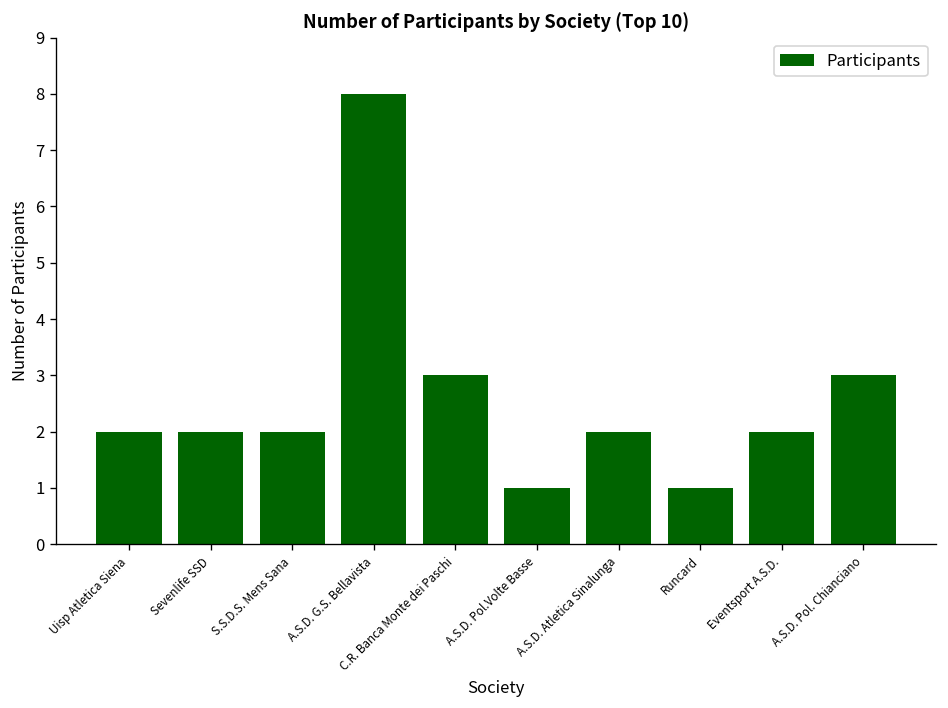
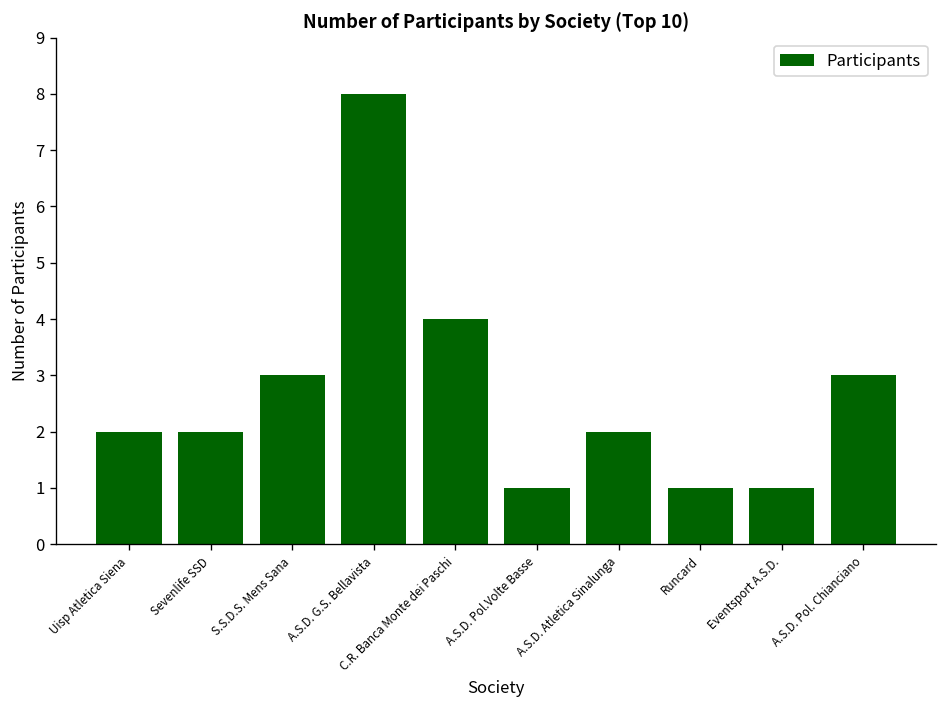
  {
    "Uisp Atletica Siena": 2,
    "Sevenlife SSD": 2,
-   "S.S.D.S. Mens Sana": 2,
+   "S.S.D.S. Mens Sana": 3,
    "A.S.D. G.S. Bellavista": 8,
-   "C.R. Banca Monte dei Paschi": 3,
+   "C.R. Banca Monte dei Paschi": 4,
    "A.S.D. Pol.Volte Basse": 1,
    "A.S.D. Atletica Sinalunga": 2,
    "Runcard": 1,
-   "Eventsport A.S.D.": 2,
+   "Eventsport A.S.D.": 1,
    "A.S.D. Pol. Chianciano": 3
  }
